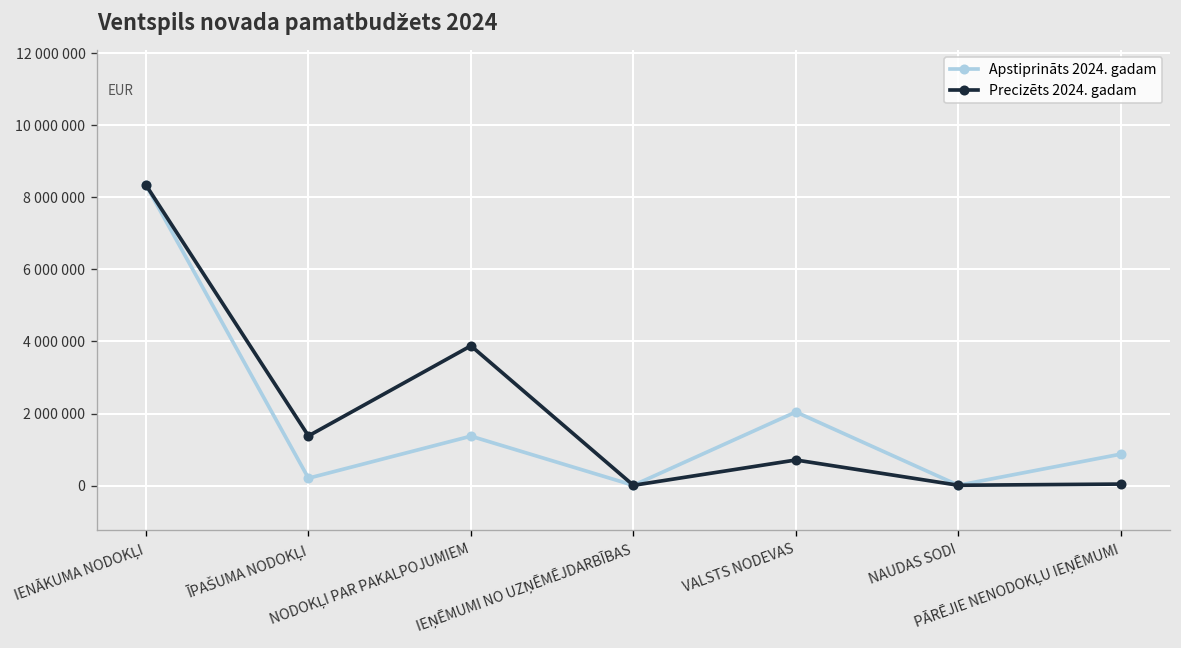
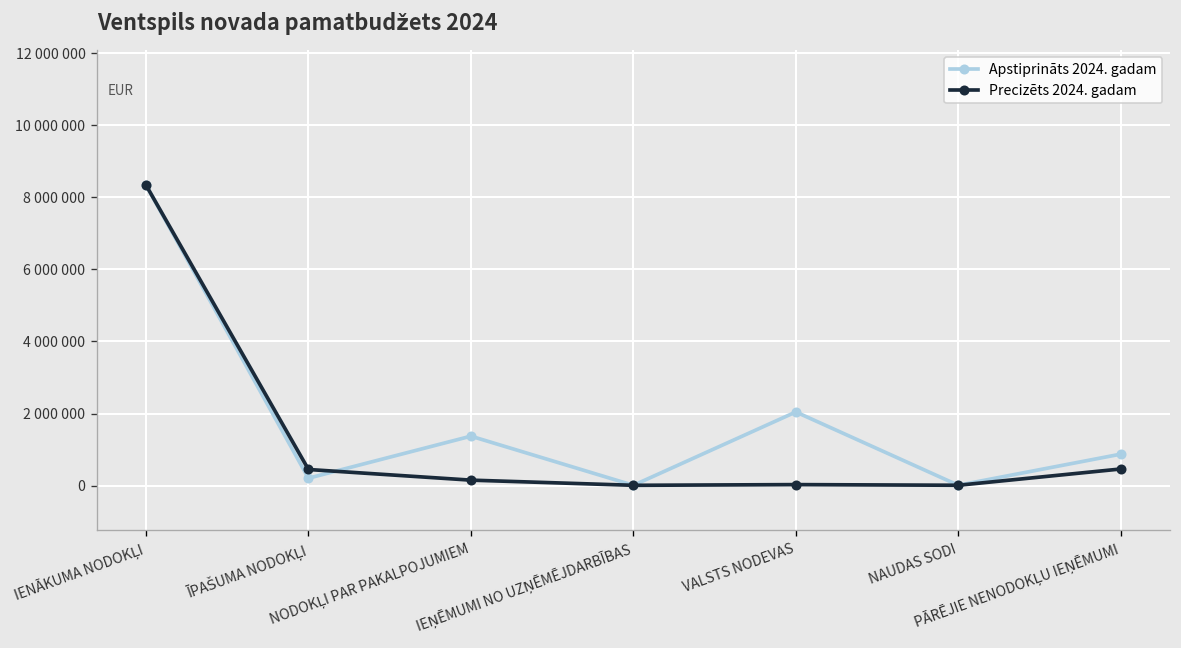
  {
    "Apstiprināts 2024. gadam": {
      "ĪPAŠUMA NODOKĻI": 200000,
      "NODOKĻI PAR PAKALPOJUMIEM": 1400000,
      "VALSTS NODEVAS": 2000000,
      "PĀRĒJIE NENODOKĻU IEŅĒMUMI": 900000
    },
    "Precizēts 2024. gadam": {
-     "ĪPAŠUMA NODOKĻI": 1400000,
-     "NODOKĻI PAR PAKALPOJUMIEM": 3900000,
-     "VALSTS NODEVAS": 700000,
-     "PĀRĒJIE NENODOKĻU IEŅĒMUMI": 0
+     "ĪPAŠUMA NODOKĻI": 400000,
+     "NODOKĻI PAR PAKALPOJUMIEM": 200000,
+     "VALSTS NODEVAS": 0,
+     "PĀRĒJIE NENODOKĻU IEŅĒMUMI": 500000
    }
  }
